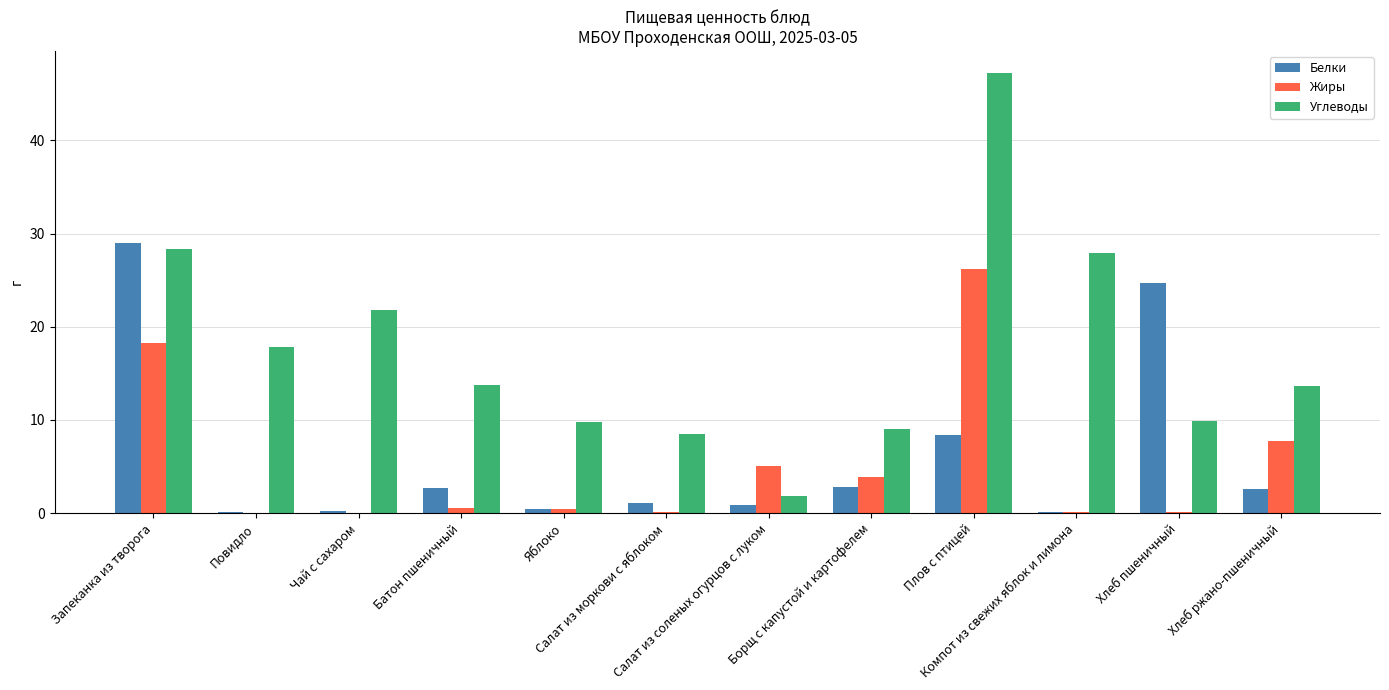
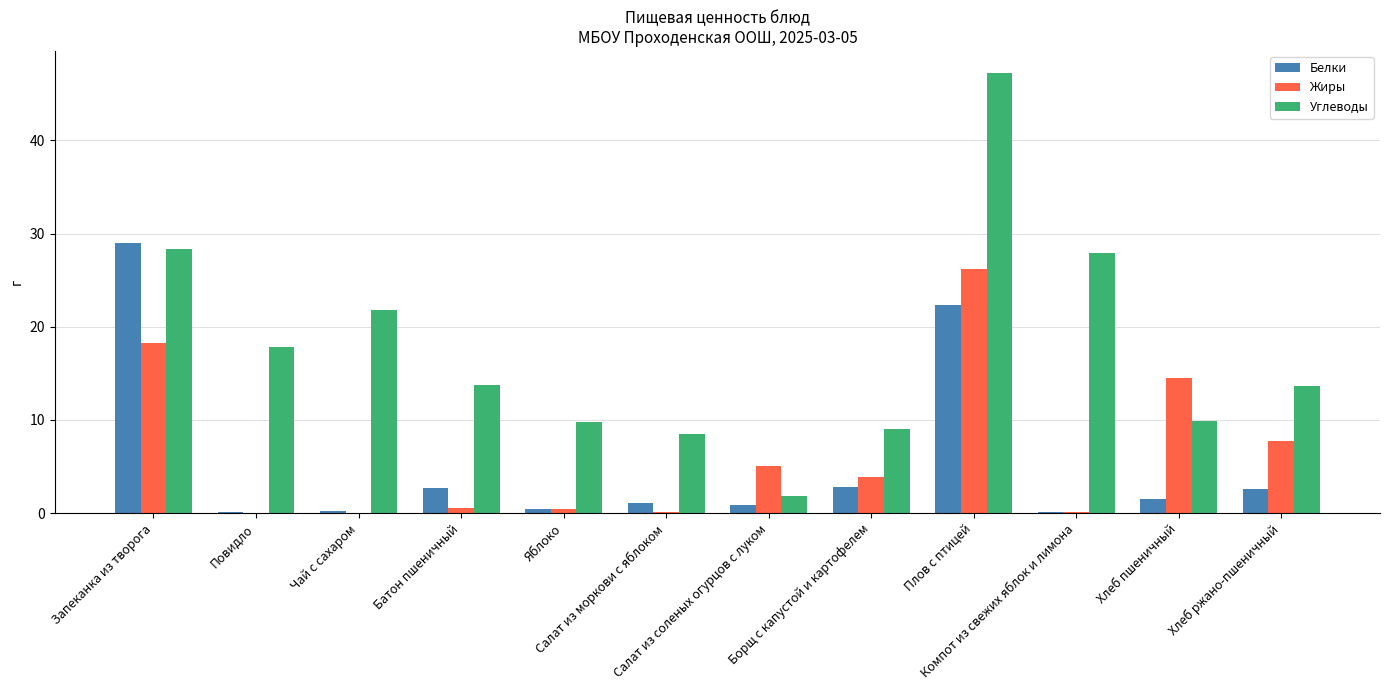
  {
    "Белки": {
      "Запеканка из творога": 29,
      "Батон пшеничный": 3,
      "Яблоко": 0,
      "Салат из моркови с яблоком": 1,
      "Салат из соленых огурцов с луком": 1,
      "Борщ с капустой и картофелем": 3,
-     "Плов с птицей": 8,
-     "Хлеб пшеничный": 25,
+     "Плов с птицей": 22,
+     "Хлеб пшеничный": 2,
      "Хлеб ржано-пшеничный": 3
    },
    "Жиры": {
      "Запеканка из творога": 18,
      "Повидло": 0,
      "Батон пшеничный": 1,
      "Яблоко": 0,
      "Салат из соленых огурцов с луком": 5,
      "Борщ с капустой и картофелем": 4,
      "Плов с птицей": 26,
-     "Хлеб пшеничный": 0,
+     "Хлеб пшеничный": 15,
      "Хлеб ржано-пшеничный": 8
    },
    "Углеводы": {
      "Запеканка из творога": 28,
      "Повидло": 18,
      "Чай с сахаром": 22,
      "Батон пшеничный": 14,
      "Яблоко": 10,
      "Салат из моркови с яблоком": 9,
      "Салат из соленых огурцов с луком": 2,
      "Борщ с капустой и картофелем": 9,
      "Плов с птицей": 47,
      "Компот из свежих яблок и лимона": 28,
      "Хлеб пшеничный": 10,
      "Хлеб ржано-пшеничный": 14
    }
  }
